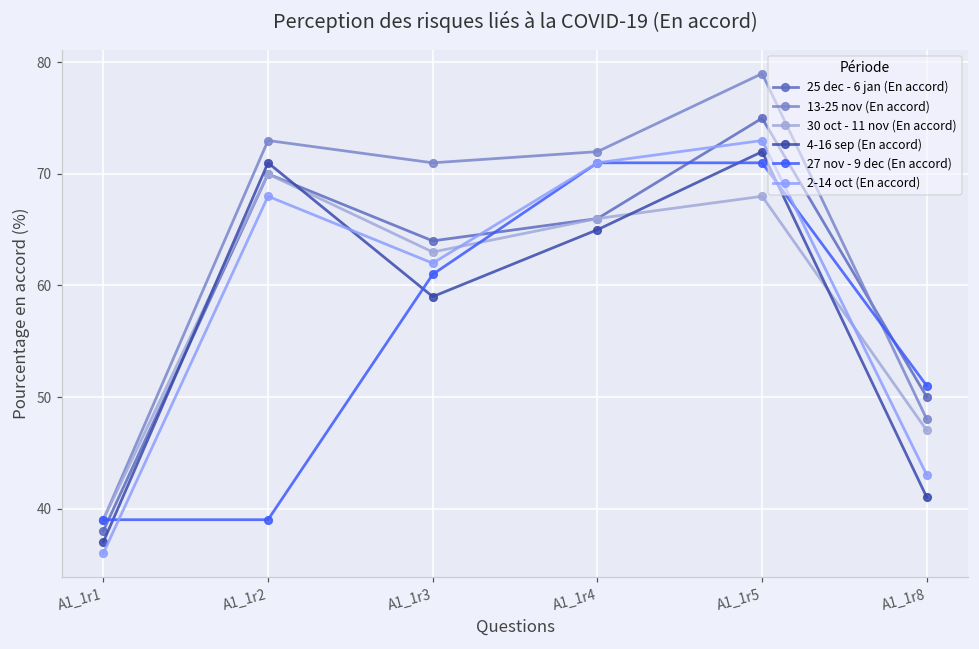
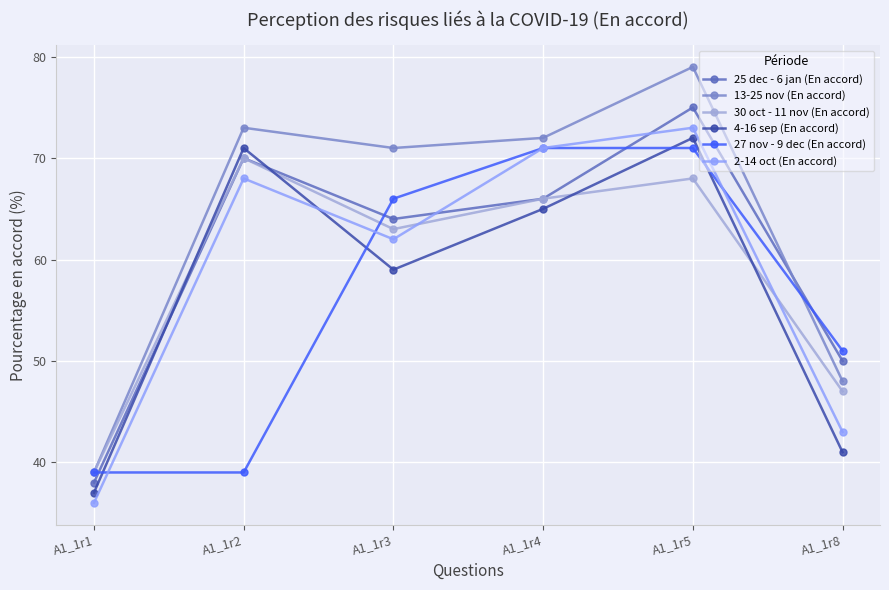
  {
    "27 nov - 9 dec (En accord)": {
      "A1_1r2": 39,
-     "A1_1r3": 61,
+     "A1_1r3": 66,
      "A1_1r5": 71,
      "A1_1r8": 51
    }
  }
